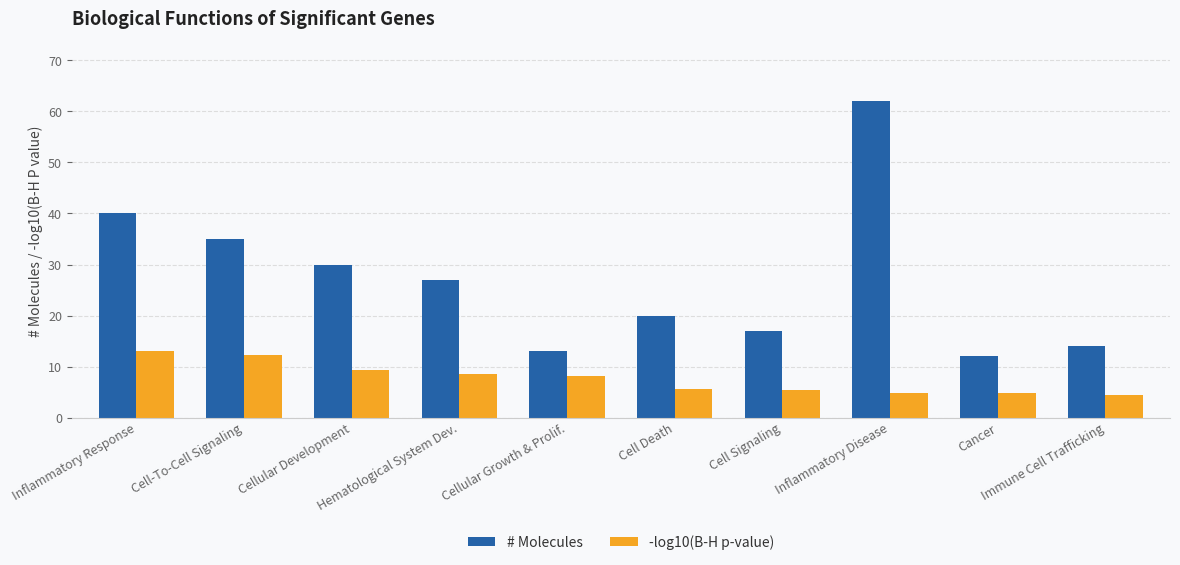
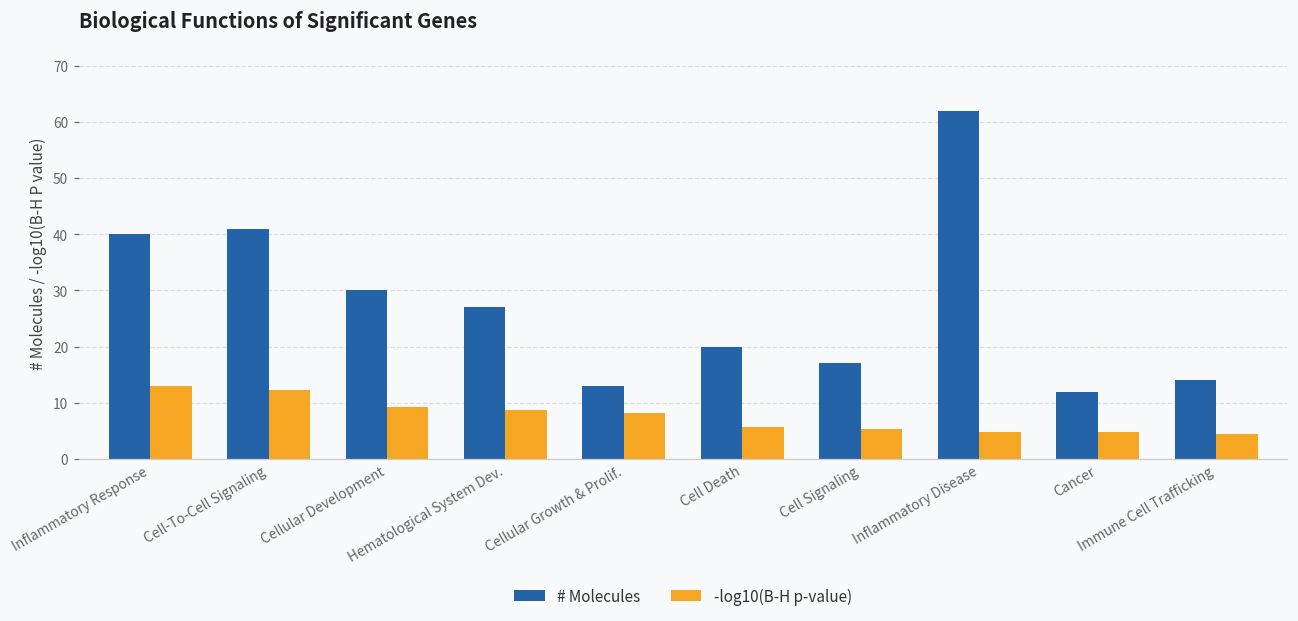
  {
    "# Molecules": {
      "Inflammatory Response": 40,
-     "Cell-To-Cell Signaling": 35,
+     "Cell-To-Cell Signaling": 41,
      "Cellular Development": 30,
      "Hematological System Dev.": 27,
      "Cellular Growth & Prolif.": 13,
      "Cell Death": 20,
      "Cell Signaling": 17,
      "Inflammatory Disease": 62,
      "Cancer": 12,
      "Immune Cell Trafficking": 14
    },
    "-log10(B-H p-value)": {
      "Inflammatory Response": 13,
      "Cell-To-Cell Signaling": 12,
      "Cellular Development": 9,
      "Hematological System Dev.": 9,
      "Cellular Growth & Prolif.": 8,
      "Cell Death": 6,
      "Cell Signaling": 5,
      "Inflammatory Disease": 5,
      "Cancer": 5,
      "Immune Cell Trafficking": 4
    }
  }
